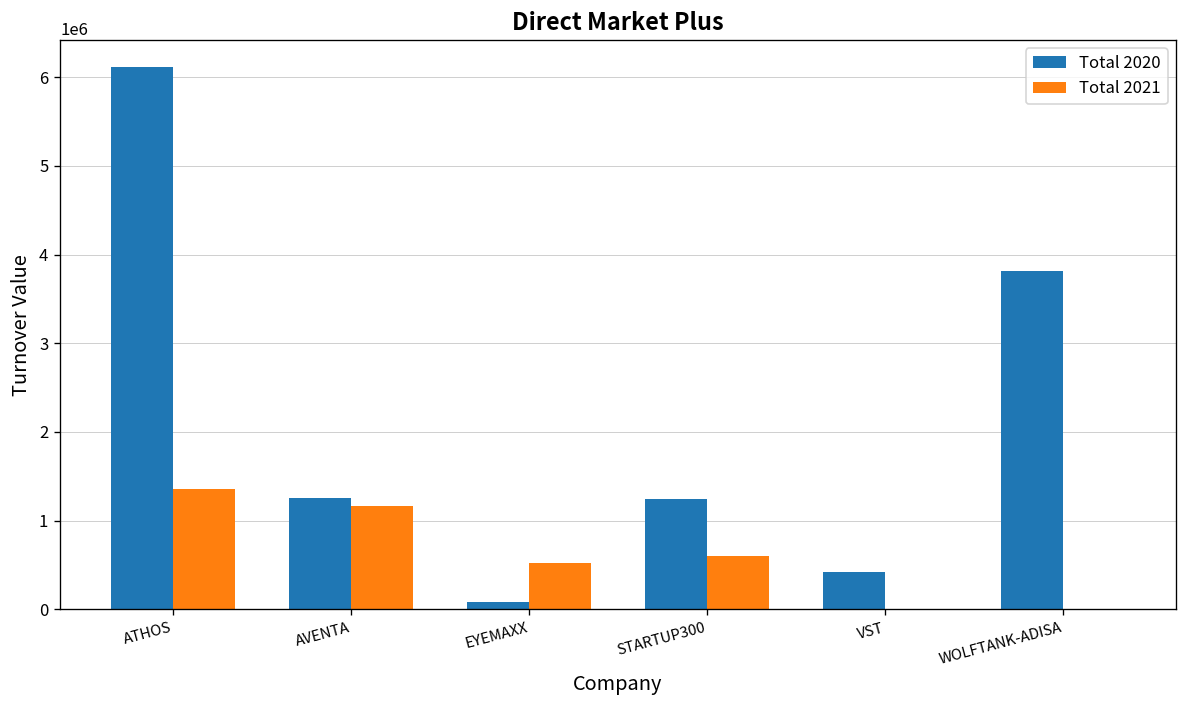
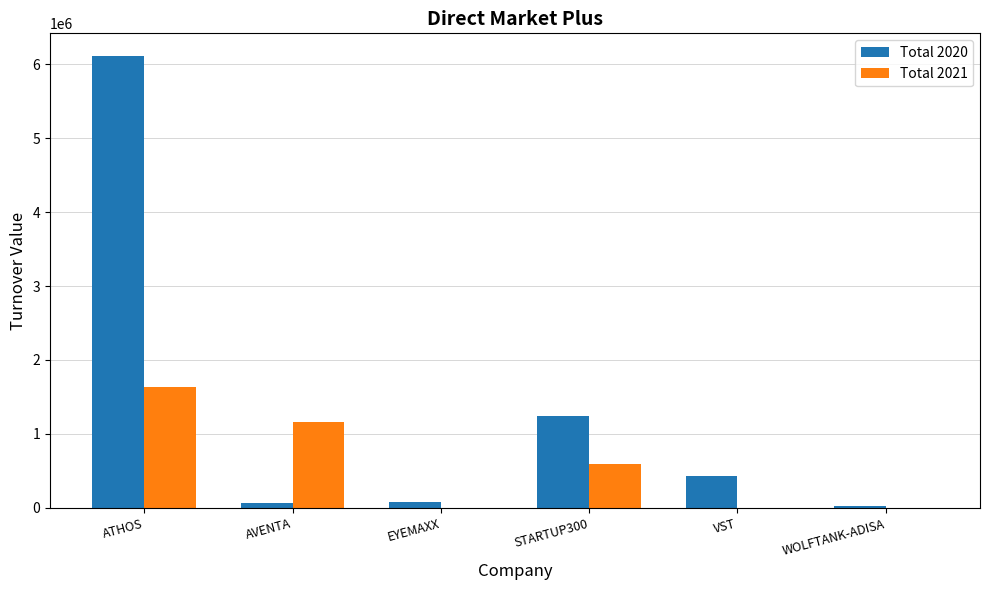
  {
    "Total 2020": {
      "ATHOS": 6100000,
-     "AVENTA": 1300000,
+     "AVENTA": 100000,
      "EYEMAXX": 100000,
      "STARTUP300": 1200000,
      "VST": 400000,
-     "WOLFTANK-ADISA": 3800000
+     "WOLFTANK-ADISA": 0
    },
    "Total 2021": {
-     "ATHOS": 1400000,
+     "ATHOS": 1600000,
      "AVENTA": 1200000,
-     "EYEMAXX": 500000,
+     "EYEMAXX": 0,
      "STARTUP300": 600000,
      "WOLFTANK-ADISA": 0
    }
  }
